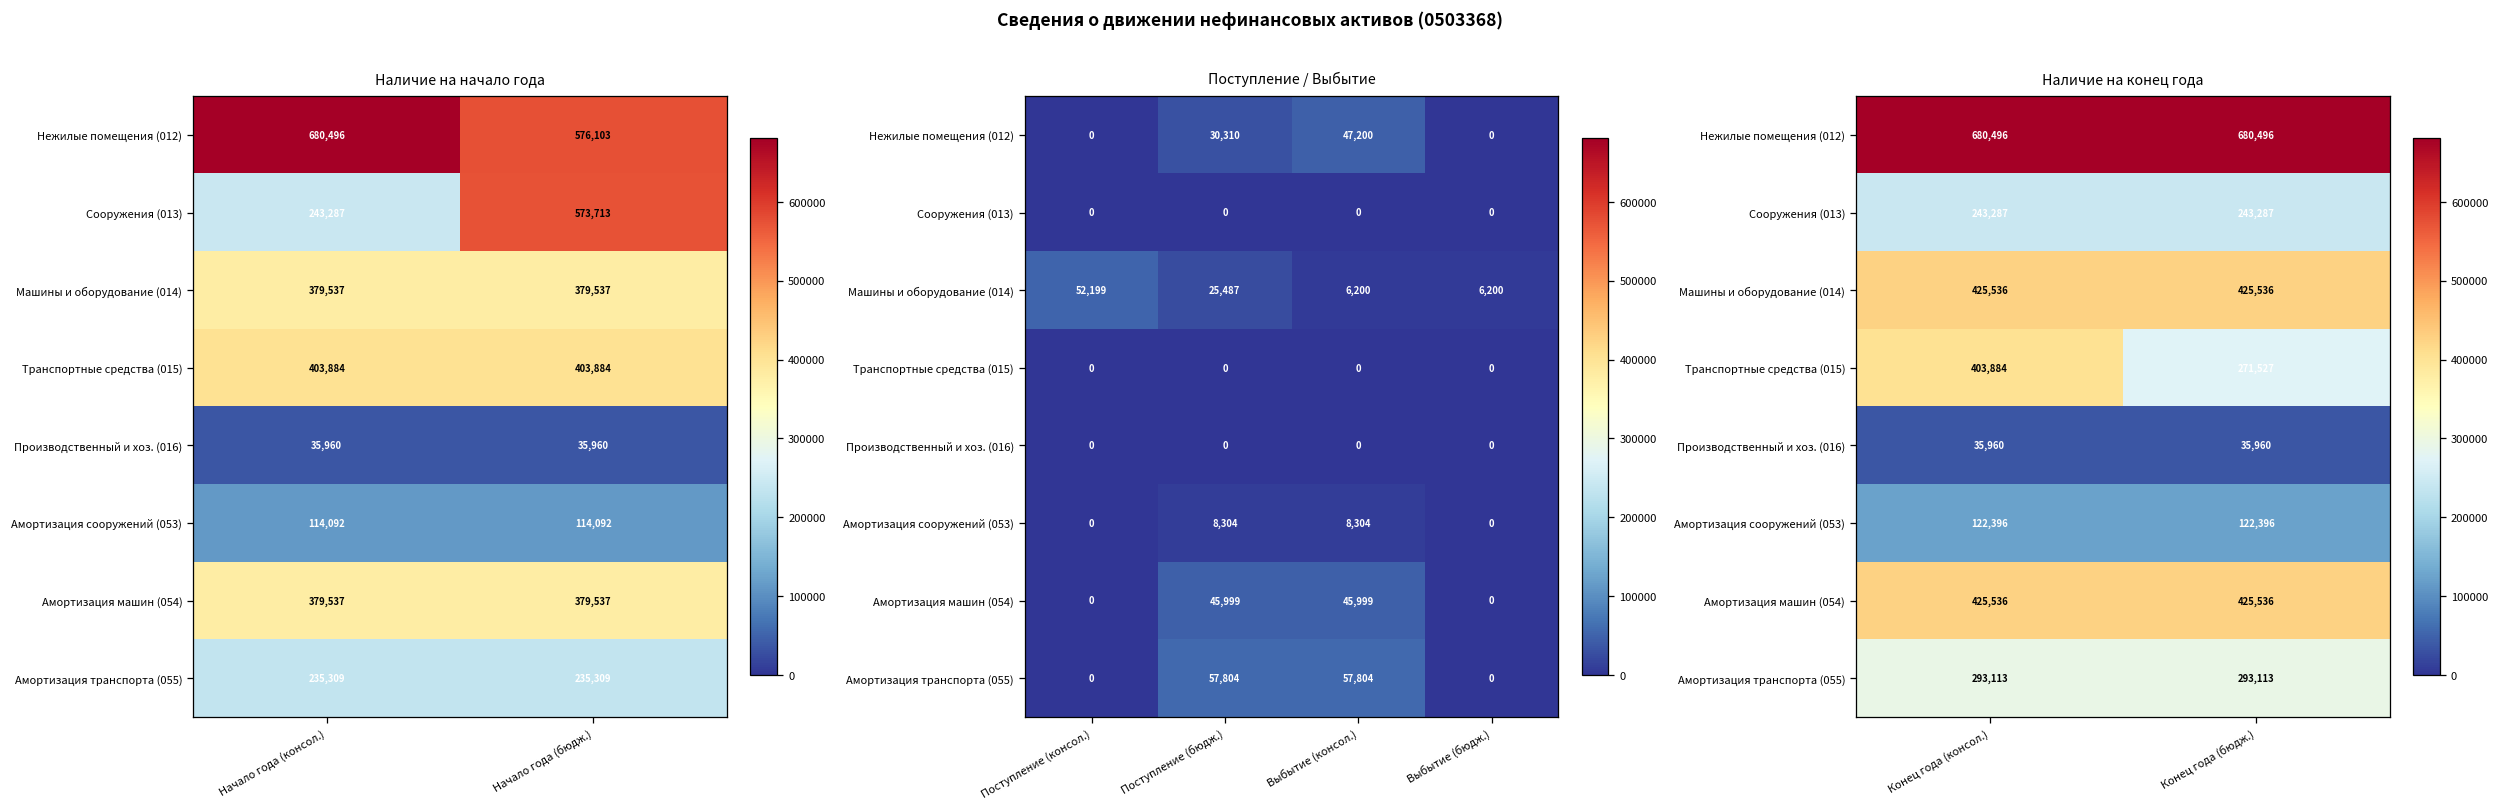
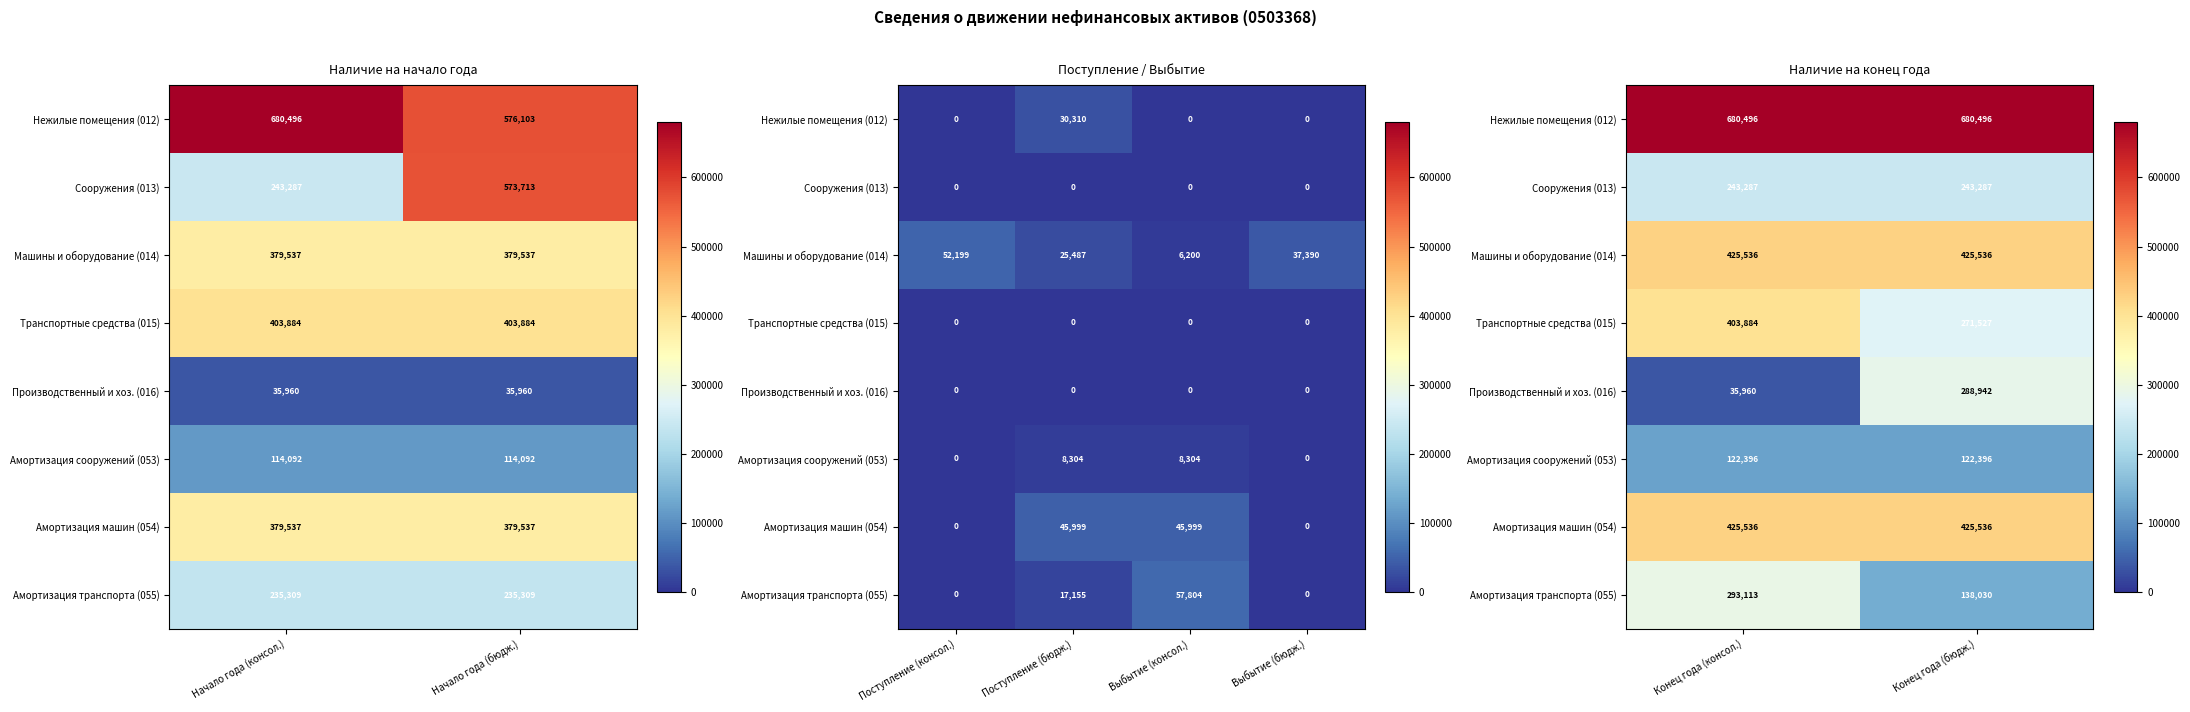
  {
    "Наличие на начало года": {
      "Нежилые помещения (012)": {
        "Начало года (консол.)": "680,496",
        "Начало года (бюдж.)": "576,103"
      },
      "Сооружения (013)": {
        "Начало года (консол.)": "243,287",
        "Начало года (бюдж.)": "573,713"
      },
      "Машины и оборудование (014)": {
        "Начало года (консол.)": "379,537",
        "Начало года (бюдж.)": "379,537"
      },
      "Транспортные средства (015)": {
        "Начало года (консол.)": "403,884",
        "Начало года (бюдж.)": "403,884"
      },
      "Производственный и хоз. (016)": {
        "Начало года (консол.)": "35,960",
        "Начало года (бюдж.)": "35,960"
      },
      "Амортизация сооружений (053)": {
        "Начало года (консол.)": "114,092",
        "Начало года (бюдж.)": "114,092"
      },
      "Амортизация машин (054)": {
        "Начало года (консол.)": "379,537",
        "Начало года (бюдж.)": "379,537"
      },
      "Амортизация транспорта (055)": {
        "Начало года (консол.)": "235,309",
        "Начало года (бюдж.)": "235,309"
      }
    },
    "Поступление / Выбытие": {
      "Нежилые помещения (012)": {
        "Поступление (консол.)": "0",
        "Поступление (бюдж.)": "30,310",
-       "Выбытие (консол.)": "47,200",
+       "Выбытие (консол.)": "0",
        "Выбытие (бюдж.)": "0"
      },
      "Сооружения (013)": {
        "Поступление (консол.)": "0",
        "Поступление (бюдж.)": "0",
        "Выбытие (консол.)": "0",
        "Выбытие (бюдж.)": "0"
      },
      "Машины и оборудование (014)": {
        "Поступление (консол.)": "52,199",
        "Поступление (бюдж.)": "25,487",
        "Выбытие (консол.)": "6,200",
-       "Выбытие (бюдж.)": "6,200"
+       "Выбытие (бюдж.)": "37,390"
      },
      "Транспортные средства (015)": {
        "Поступление (консол.)": "0",
        "Поступление (бюдж.)": "0",
        "Выбытие (консол.)": "0",
        "Выбытие (бюдж.)": "0"
      },
      "Производственный и хоз. (016)": {
        "Поступление (консол.)": "0",
        "Поступление (бюдж.)": "0",
        "Выбытие (консол.)": "0",
        "Выбытие (бюдж.)": "0"
      },
      "Амортизация сооружений (053)": {
        "Поступление (консол.)": "0",
        "Поступление (бюдж.)": "8,304",
        "Выбытие (консол.)": "8,304",
        "Выбытие (бюдж.)": "0"
      },
      "Амортизация машин (054)": {
        "Поступление (консол.)": "0",
        "Поступление (бюдж.)": "45,999",
        "Выбытие (консол.)": "45,999",
        "Выбытие (бюдж.)": "0"
      },
      "Амортизация транспорта (055)": {
        "Поступление (консол.)": "0",
-       "Поступление (бюдж.)": "57,804",
+       "Поступление (бюдж.)": "17,155",
        "Выбытие (консол.)": "57,804",
        "Выбытие (бюдж.)": "0"
      }
    },
    "Наличие на конец года": {
      "Нежилые помещения (012)": {
        "Конец года (консол.)": "680,496",
        "Конец года (бюдж.)": "680,496"
      },
      "Сооружения (013)": {
        "Конец года (консол.)": "243,287",
        "Конец года (бюдж.)": "243,287"
      },
      "Машины и оборудование (014)": {
        "Конец года (консол.)": "425,536",
        "Конец года (бюдж.)": "425,536"
      },
      "Транспортные средства (015)": {
        "Конец года (консол.)": "403,884"
      },
      "Производственный и хоз. (016)": {
        "Конец года (консол.)": "35,960",
-       "Конец года (бюдж.)": "35,960"
+       "Конец года (бюдж.)": "288,942"
      },
      "Амортизация сооружений (053)": {
        "Конец года (консол.)": "122,396",
        "Конец года (бюдж.)": "122,396"
      },
      "Амортизация машин (054)": {
        "Конец года (консол.)": "425,536",
        "Конец года (бюдж.)": "425,536"
      },
      "Амортизация транспорта (055)": {
        "Конец года (консол.)": "293,113",
-       "Конец года (бюдж.)": "293,113"
+       "Конец года (бюдж.)": "138,030"
      }
    }
  }
